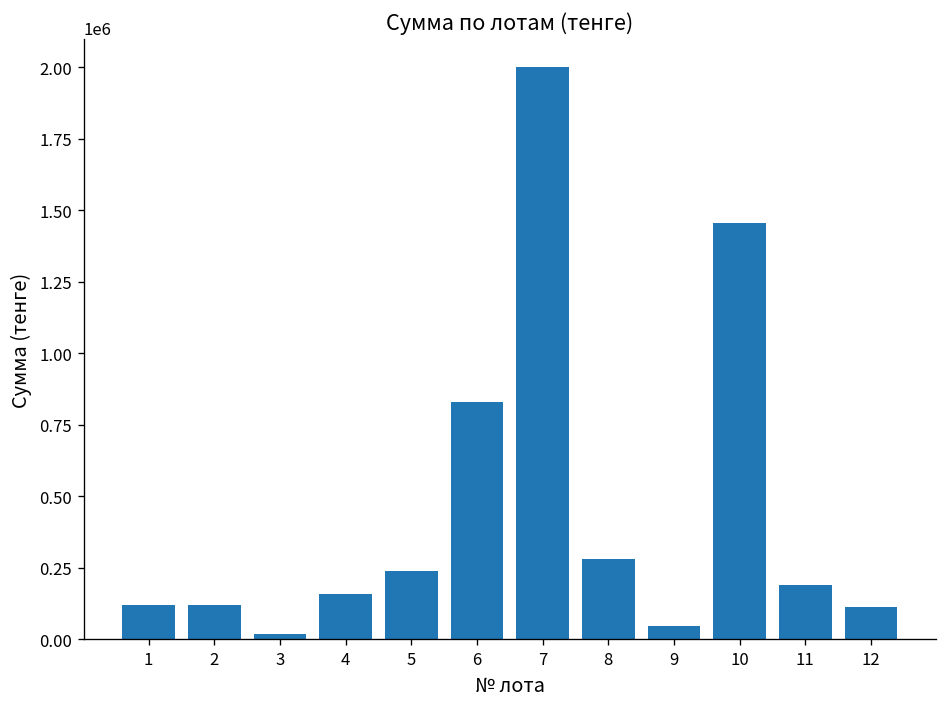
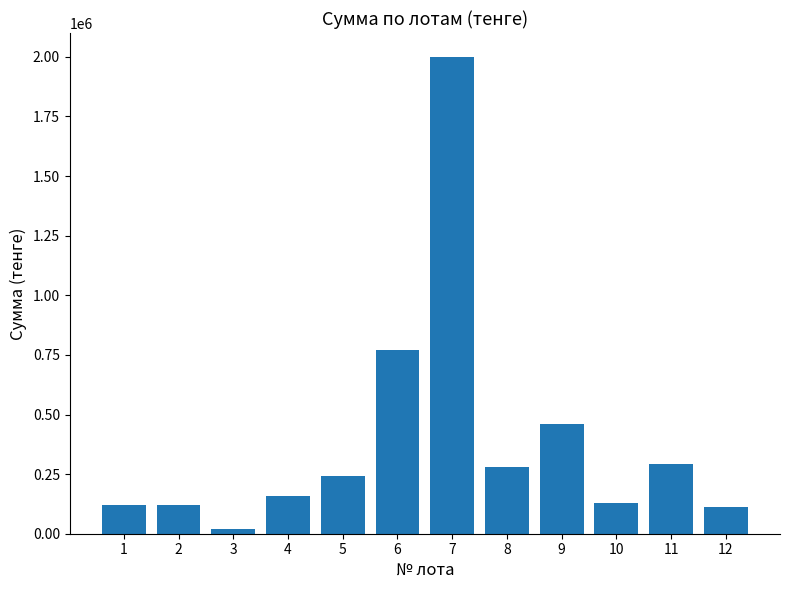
  {
    "1": 120000,
    "2": 120000,
    "3": 20000,
    "4": 160000,
    "5": 240000,
-   "6": 830000,
+   "6": 770000,
    "7": 2000000,
    "8": 280000,
-   "9": 50000,
-   "10": 1460000,
-   "11": 190000,
+   "9": 460000,
+   "10": 130000,
+   "11": 290000,
    "12": 110000
  }
